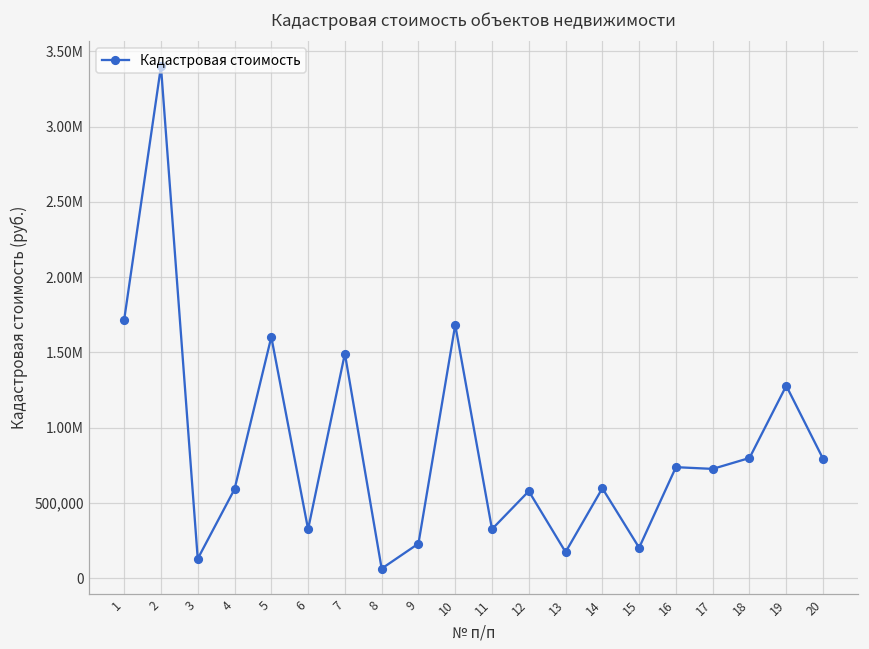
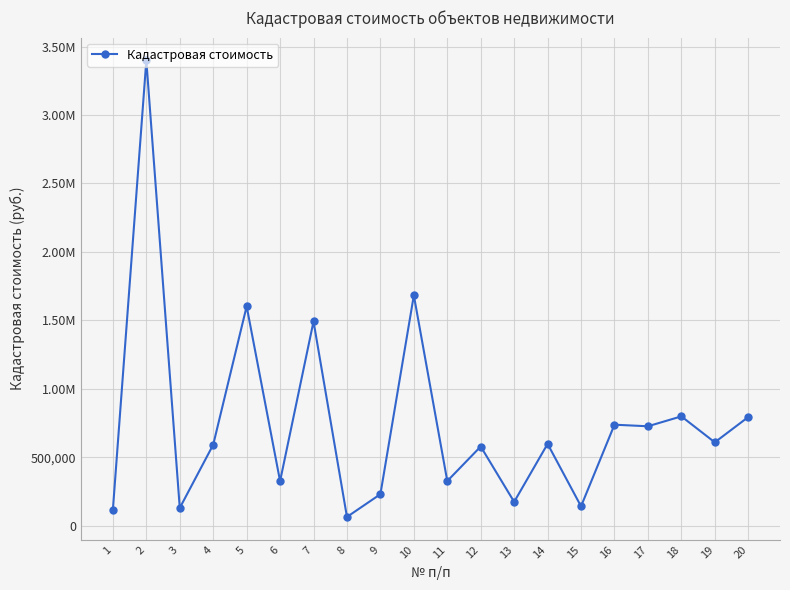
  {
-   "1": "1,720,000",
+   "1": "120,000",
    "3": "130,000",
    "4": "590,000",
    "5": "1,600,000",
    "6": "330,000",
    "7": "1,490,000",
    "8": "60,000",
    "9": "230,000",
    "10": "1,680,000",
    "11": "330,000",
    "12": "580,000",
    "13": "170,000",
    "14": "600,000",
-   "15": "200,000",
+   "15": "140,000",
    "16": "740,000",
    "17": "730,000",
    "18": "800,000",
-   "19": "1,280,000",
+   "19": "610,000",
    "20": "790,000"
  }
